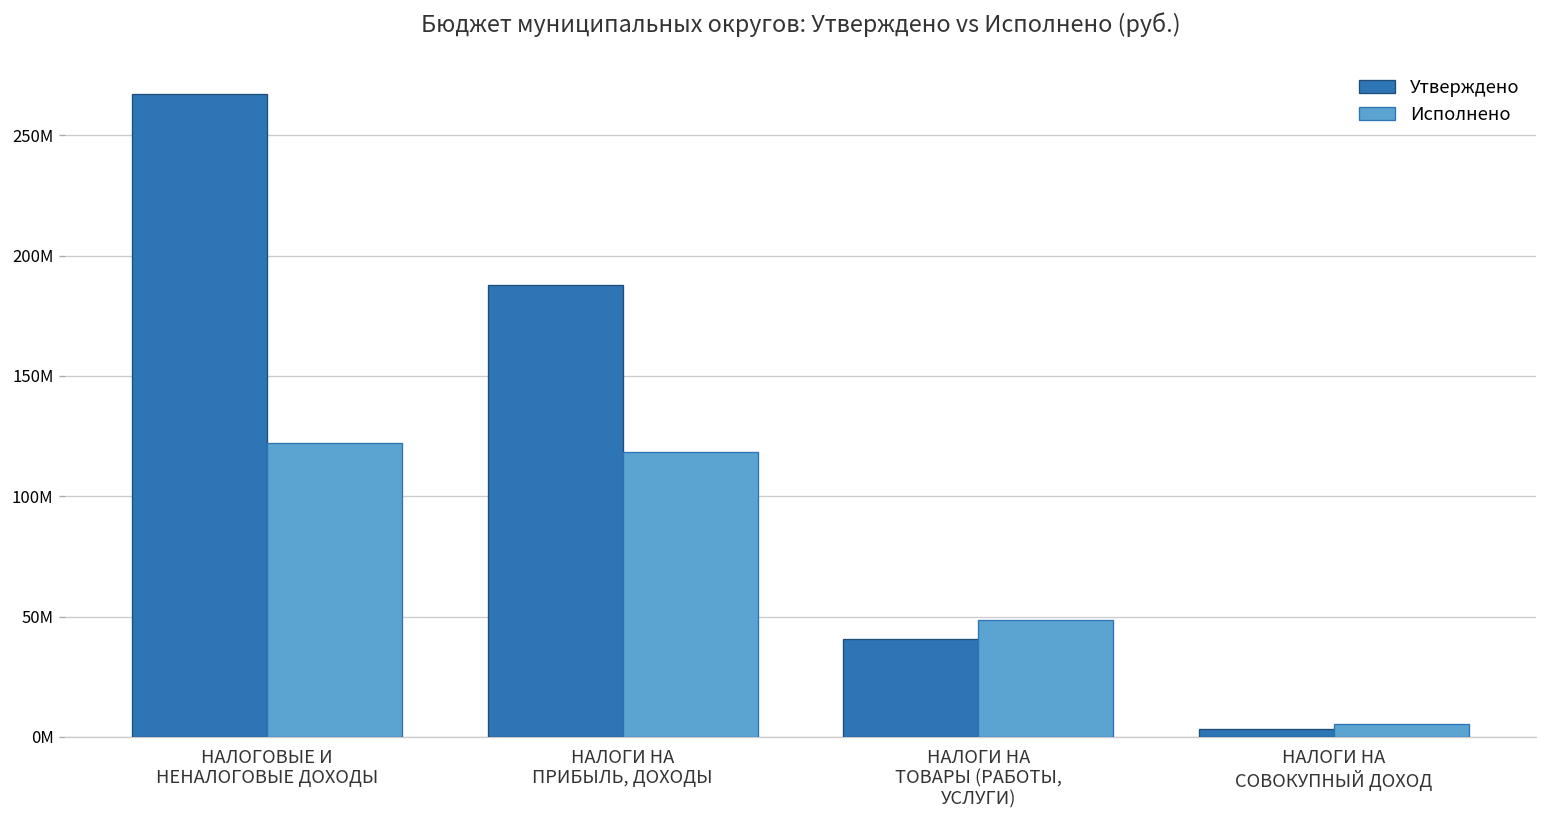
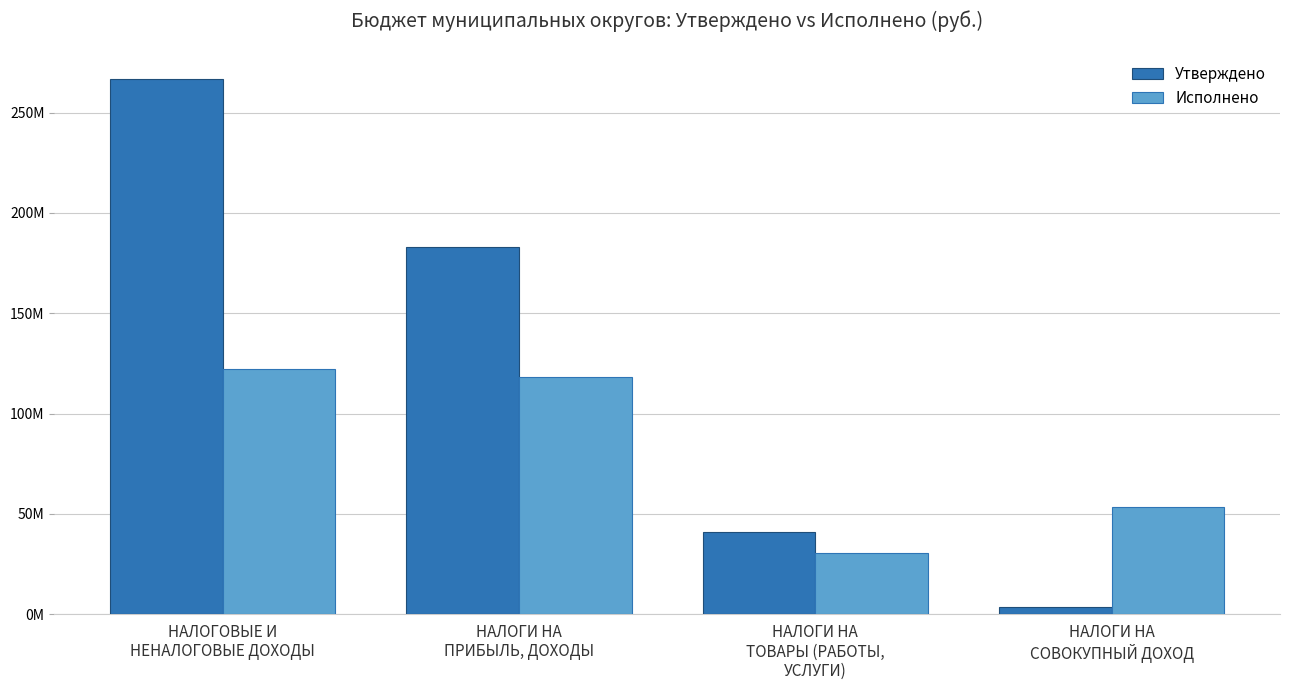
  {
    "Утверждено": {
      "НАЛОГОВЫЕ И НЕНАЛОГОВЫЕ ДОХОДЫ": 267000000,
-     "НАЛОГИ НА ПРИБЫЛЬ, ДОХОДЫ": 188000000,
+     "НАЛОГИ НА ПРИБЫЛЬ, ДОХОДЫ": 183000000,
      "НАЛОГИ НА ТОВАРЫ (РАБОТЫ, УСЛУГИ)": 41000000,
      "НАЛОГИ НА СОВОКУПНЫЙ ДОХОД": 3000000
    },
    "Исполнено": {
      "НАЛОГОВЫЕ И НЕНАЛОГОВЫЕ ДОХОДЫ": 122000000,
      "НАЛОГИ НА ПРИБЫЛЬ, ДОХОДЫ": 118000000,
-     "НАЛОГИ НА ТОВАРЫ (РАБОТЫ, УСЛУГИ)": 48000000,
-     "НАЛОГИ НА СОВОКУПНЫЙ ДОХОД": 5000000
+     "НАЛОГИ НА ТОВАРЫ (РАБОТЫ, УСЛУГИ)": 30000000,
+     "НАЛОГИ НА СОВОКУПНЫЙ ДОХОД": 53000000
    }
  }
